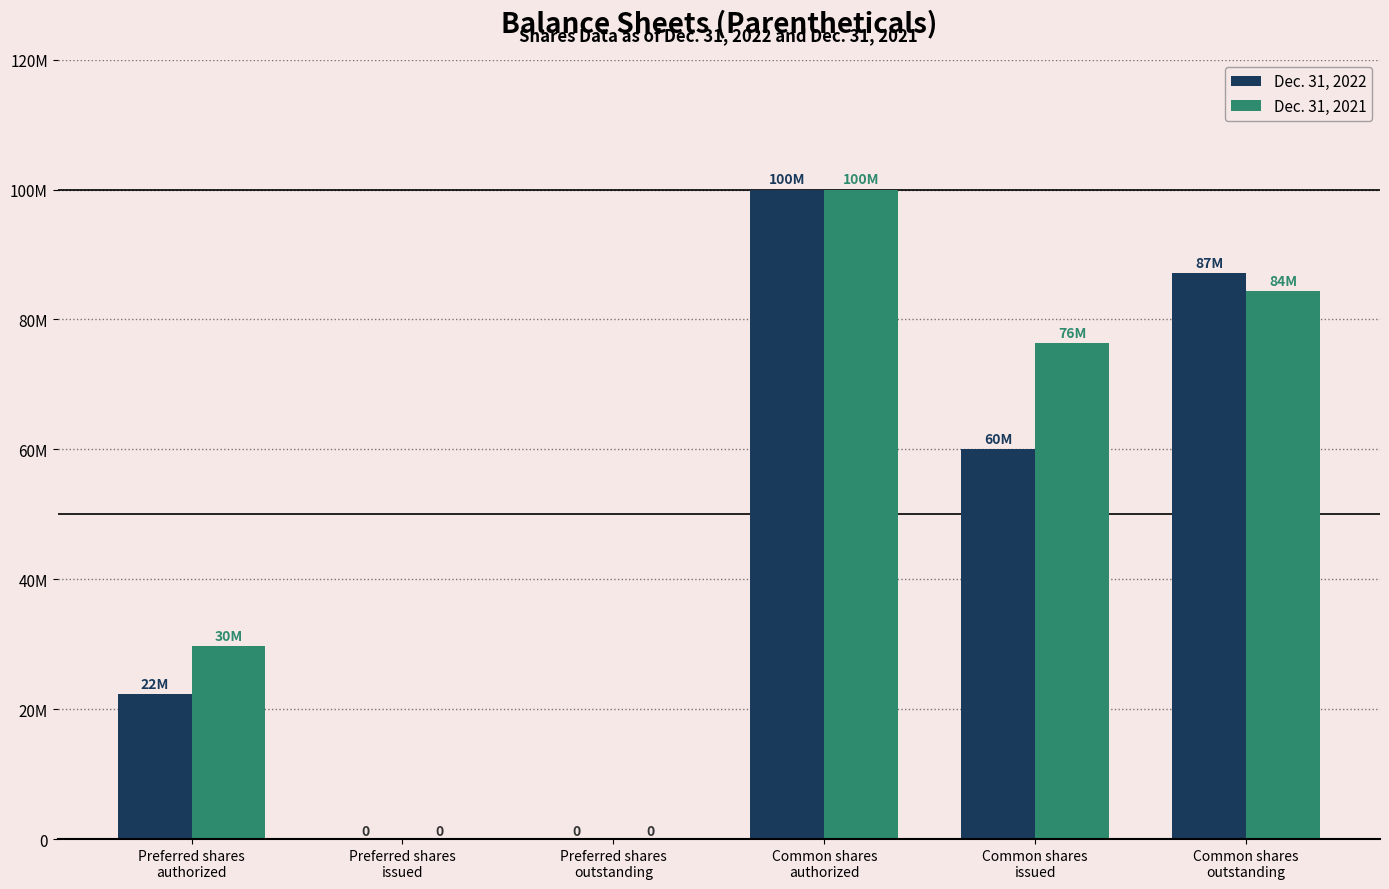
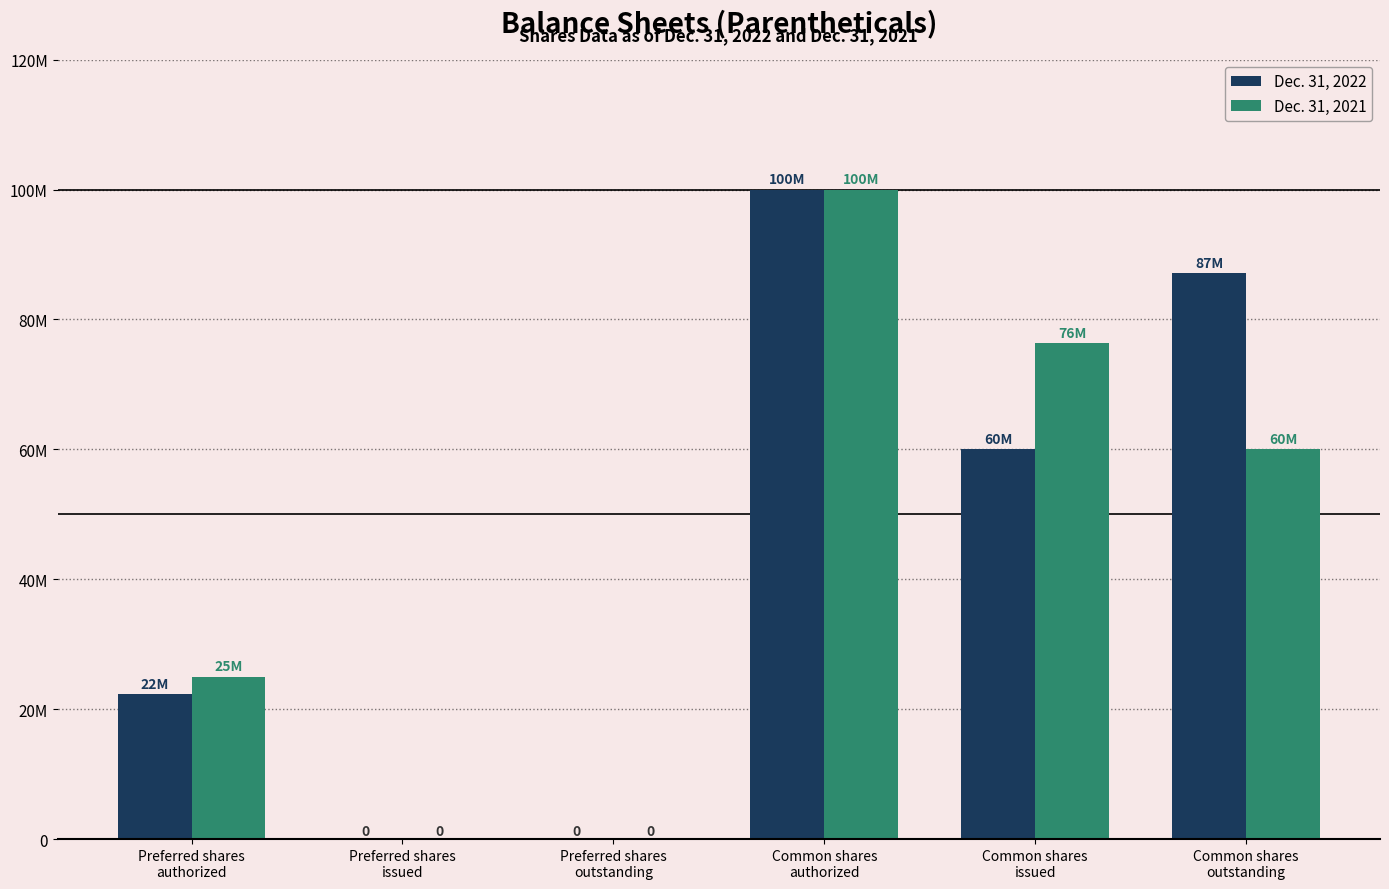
  {
    "Dec. 31, 2022": {
      "Preferred shares authorized": "22M",
      "Preferred shares issued": "0",
      "Preferred shares outstanding": "0",
      "Common shares authorized": "100M",
      "Common shares issued": "60M",
      "Common shares outstanding": "87M"
    },
    "Dec. 31, 2021": {
-     "Preferred shares authorized": "30M",
+     "Preferred shares authorized": "25M",
      "Preferred shares issued": "0",
      "Preferred shares outstanding": "0",
      "Common shares authorized": "100M",
      "Common shares issued": "76M",
-     "Common shares outstanding": "84M"
+     "Common shares outstanding": "60M"
    }
  }
